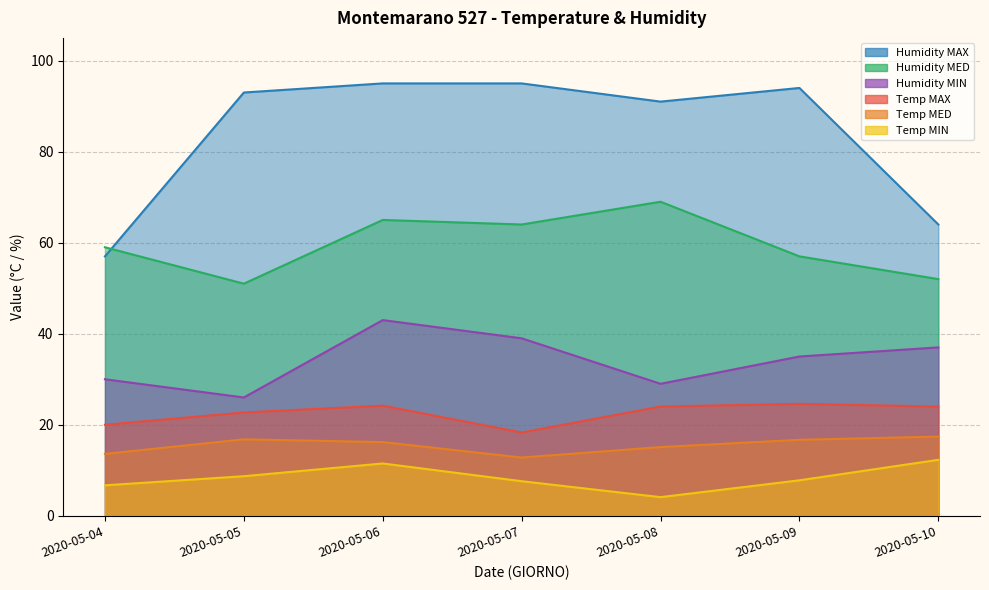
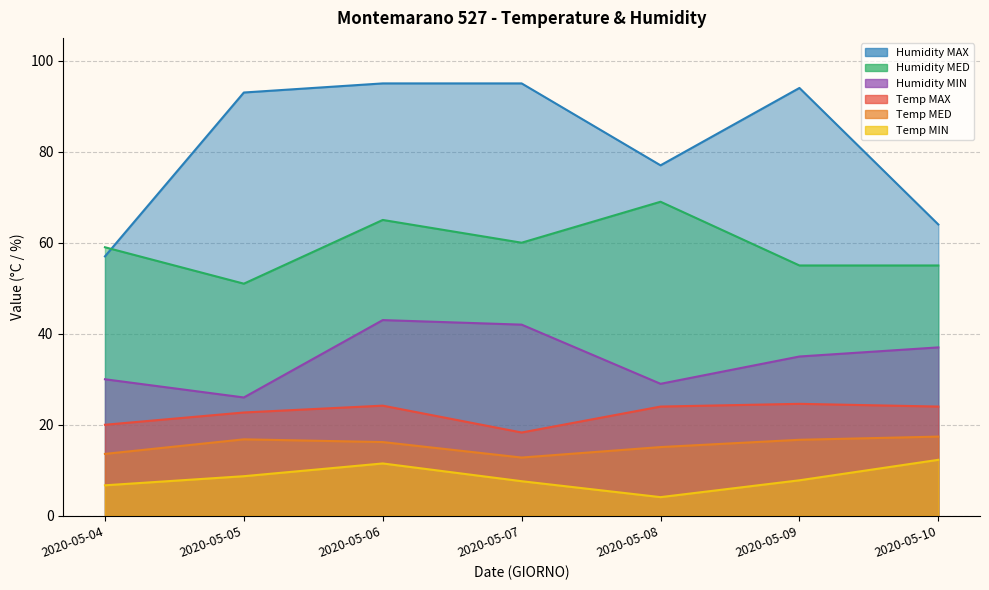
  {
    "Humidity MAX": {
      "2020-05-04": 57,
      "2020-05-05": 93,
      "2020-05-06": 95,
      "2020-05-07": 95,
-     "2020-05-08": 91,
+     "2020-05-08": 77,
      "2020-05-09": 94,
      "2020-05-10": 64
    },
    "Humidity MED": {
      "2020-05-04": 59,
      "2020-05-05": 51,
      "2020-05-06": 65,
-     "2020-05-07": 64,
+     "2020-05-07": 60,
      "2020-05-08": 69,
-     "2020-05-09": 57,
-     "2020-05-10": 52
+     "2020-05-09": 55,
+     "2020-05-10": 55
    },
    "Humidity MIN": {
      "2020-05-04": 30,
      "2020-05-05": 26,
      "2020-05-06": 43,
-     "2020-05-07": 39,
+     "2020-05-07": 42,
      "2020-05-08": 29,
      "2020-05-09": 35,
      "2020-05-10": 37
    }
  }
